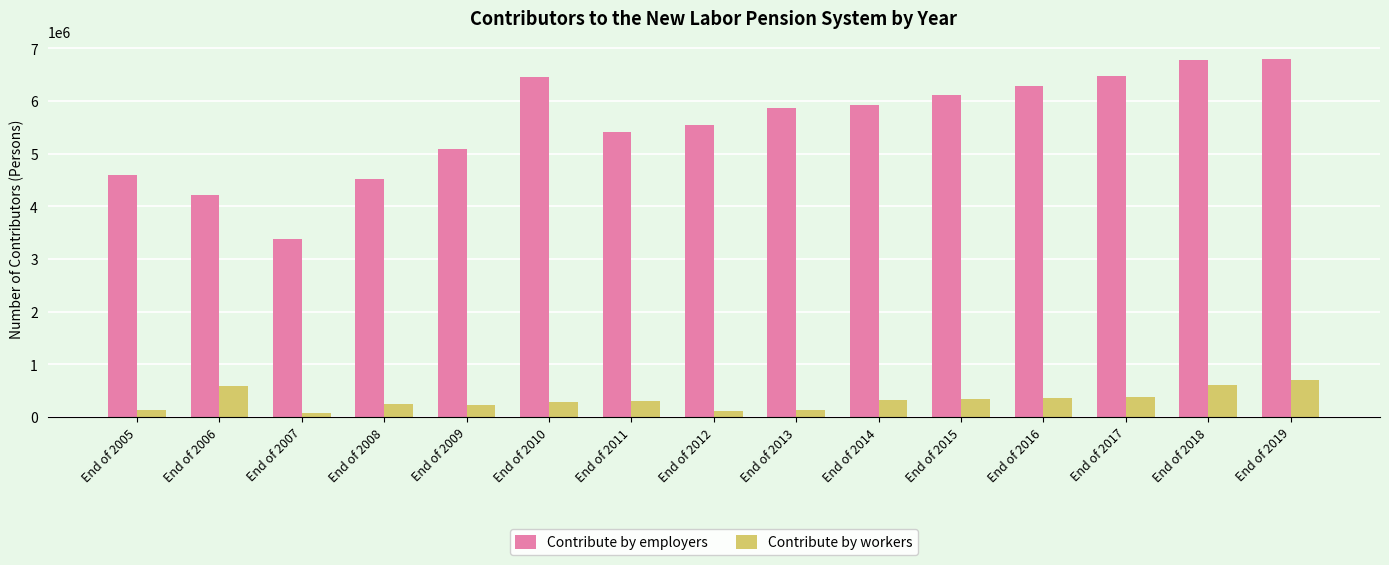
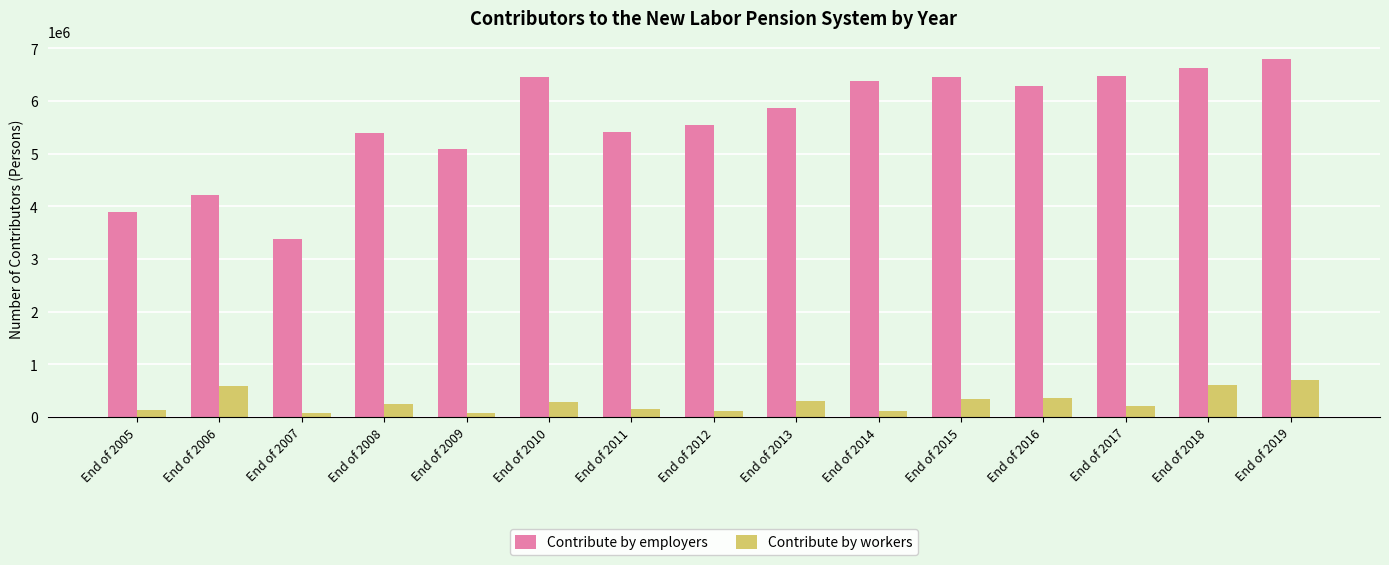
  {
    "Contribute by employers": {
-     "End of 2005": 4600000,
+     "End of 2005": 3900000,
      "End of 2006": 4200000,
      "End of 2007": 3400000,
-     "End of 2008": 4500000,
+     "End of 2008": 5400000,
      "End of 2009": 5100000,
      "End of 2010": 6500000,
      "End of 2011": 5400000,
      "End of 2012": 5500000,
      "End of 2013": 5900000,
-     "End of 2014": 5900000,
-     "End of 2015": 6100000,
+     "End of 2014": 6400000,
+     "End of 2015": 6500000,
      "End of 2016": 6300000,
      "End of 2017": 6500000,
-     "End of 2018": 6800000,
+     "End of 2018": 6600000,
      "End of 2019": 6800000
    },
    "Contribute by workers": {
      "End of 2005": 100000,
      "End of 2006": 600000,
      "End of 2007": 100000,
      "End of 2008": 200000,
-     "End of 2009": 200000,
+     "End of 2009": 100000,
      "End of 2010": 300000,
-     "End of 2011": 300000,
+     "End of 2011": 100000,
      "End of 2012": 100000,
-     "End of 2013": 100000,
-     "End of 2014": 300000,
+     "End of 2013": 300000,
+     "End of 2014": 100000,
      "End of 2015": 300000,
      "End of 2016": 400000,
-     "End of 2017": 400000,
+     "End of 2017": 200000,
      "End of 2018": 600000,
      "End of 2019": 700000
    }
  }
